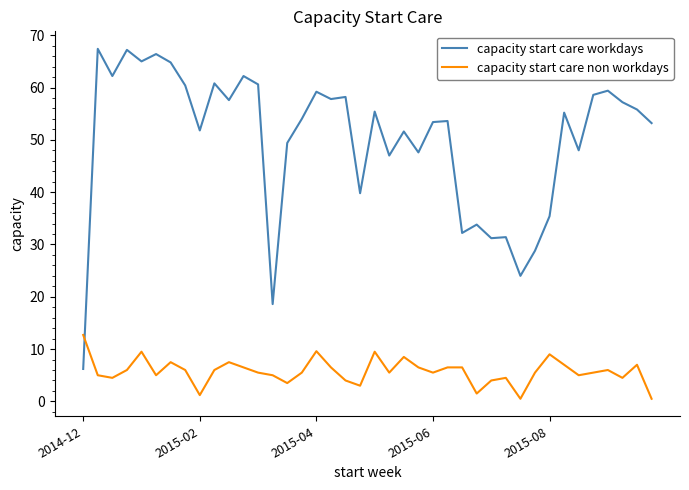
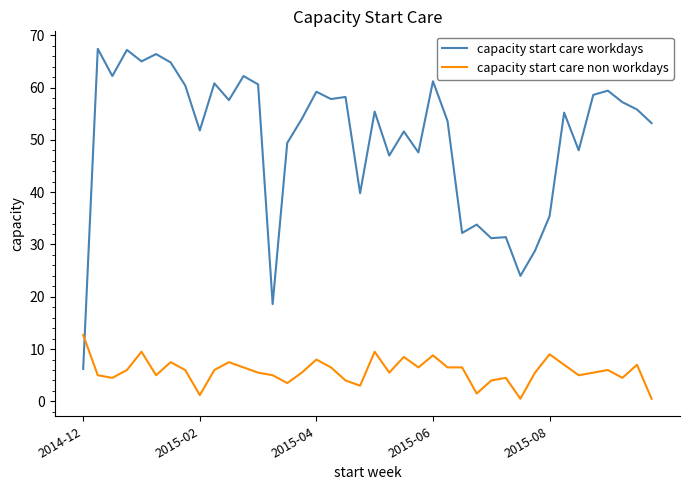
  {
    "capacity start care workdays": {
      "2014-12": 6,
      "2015-02": 52,
      "2015-04": 59,
-     "2015-06": 53,
+     "2015-06": 61,
      "2015-08": 35
    },
    "capacity start care non workdays": {
      "2014-12": 13,
      "2015-02": 1,
-     "2015-04": 10,
-     "2015-06": 6,
+     "2015-04": 8,
+     "2015-06": 9,
      "2015-08": 9
    }
  }
